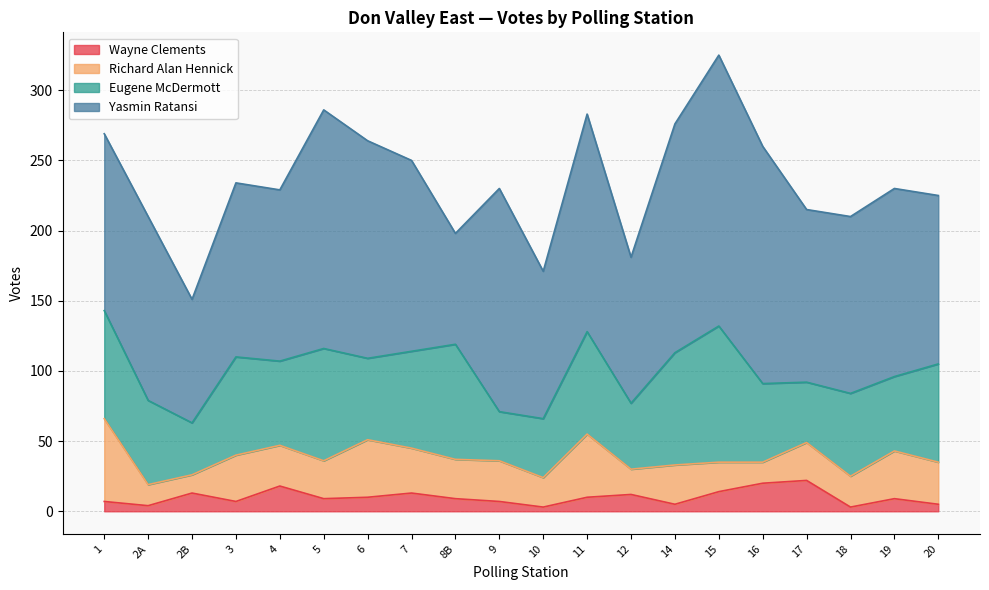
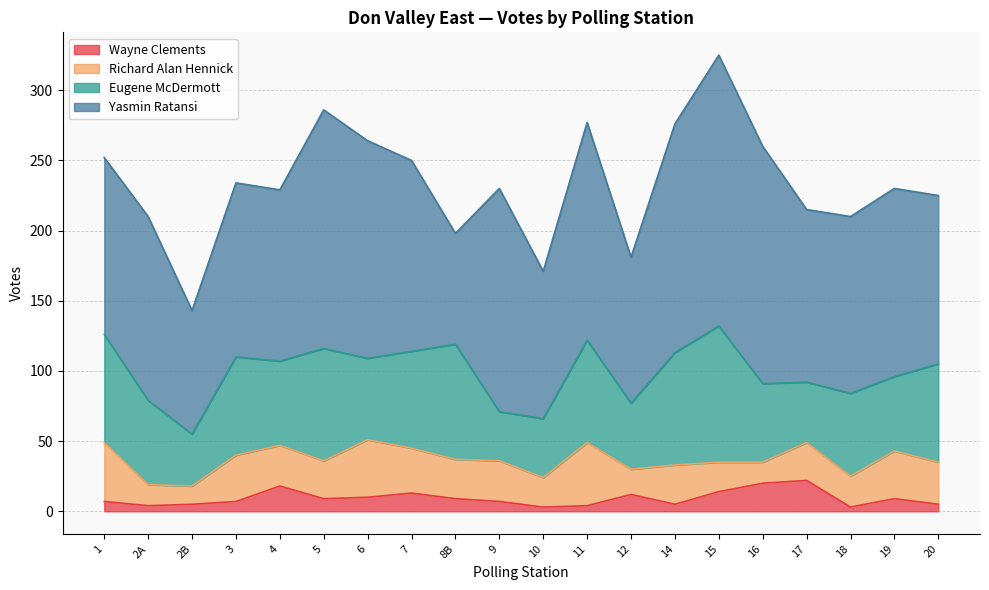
  {
    "Wayne Clements": {
      "1": 7,
      "2A": 4,
-     "2B": 13,
+     "2B": 5,
      "3": 7,
      "4": 18,
      "5": 9,
      "6": 10,
      "7": 13,
      "8B": 9,
      "9": 7,
      "10": 3,
-     "11": 10,
+     "11": 4,
      "12": 12,
      "14": 5,
      "15": 14,
      "16": 20,
      "17": 22,
      "18": 3,
      "19": 9,
      "20": 5
    },
    "Richard Alan Hennick": {
-     "1": 59,
+     "1": 42,
      "2A": 15,
      "2B": 13,
      "3": 33,
      "4": 29,
      "5": 27,
      "6": 41,
      "7": 32,
      "8B": 28,
      "9": 29,
      "10": 21,
      "11": 45,
      "12": 18,
      "14": 28,
      "15": 21,
      "16": 15,
      "17": 27,
      "18": 22,
      "19": 34,
      "20": 30
    }
  }
